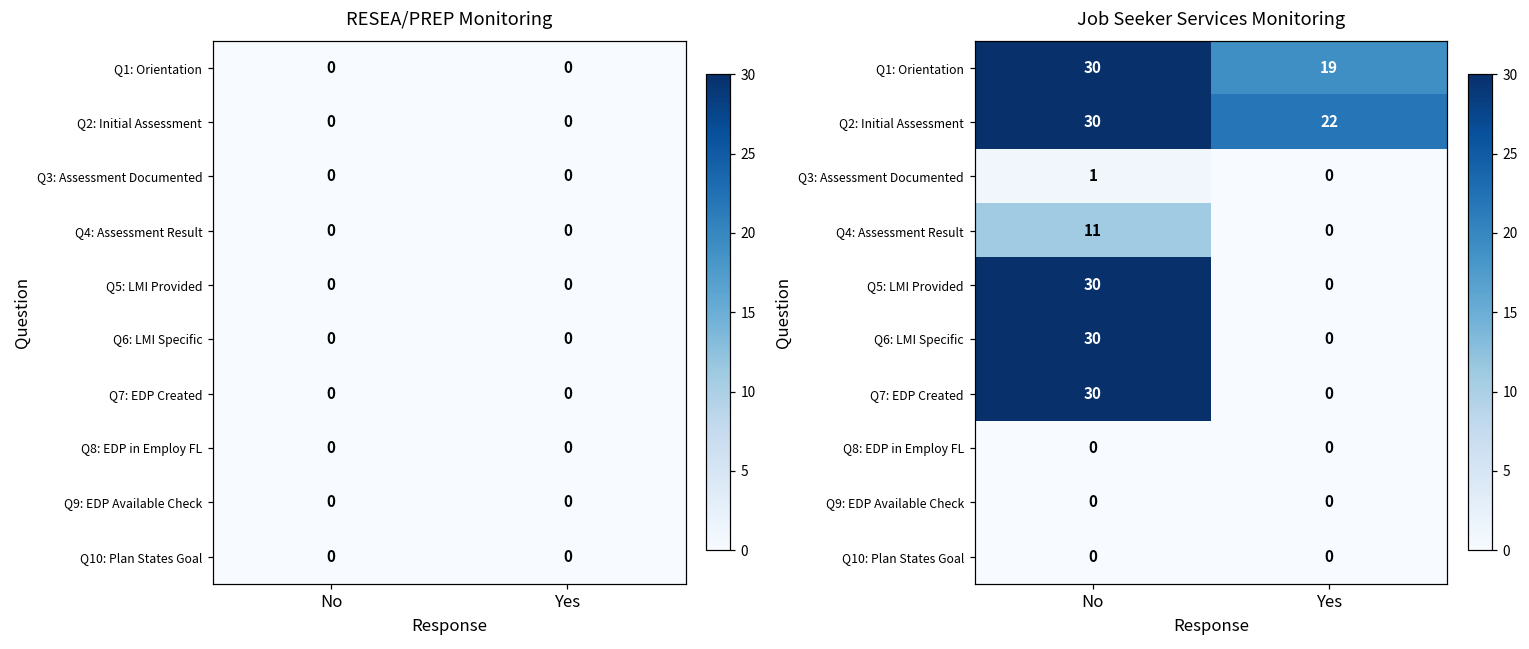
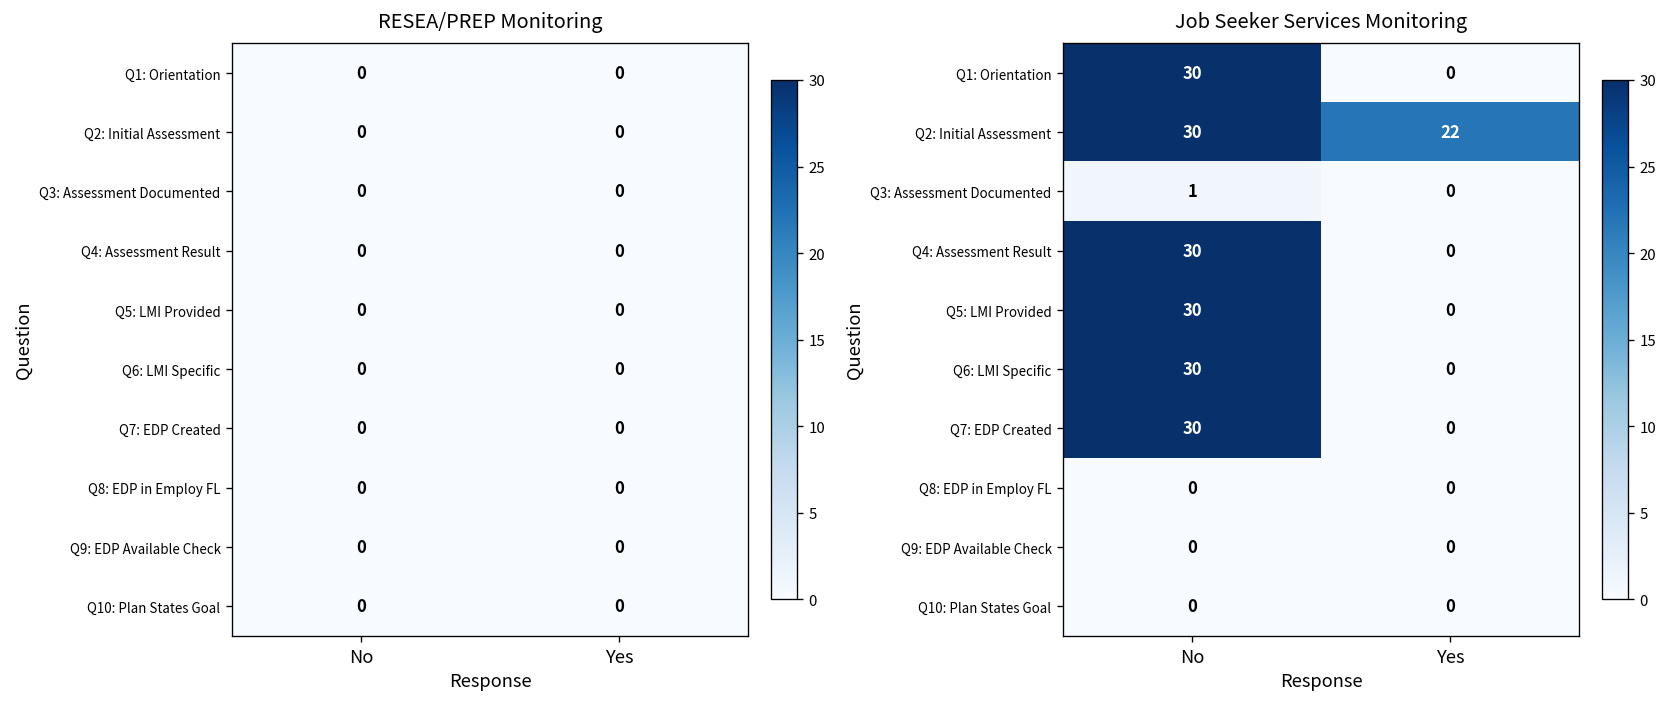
  {
    "RESEA/PREP Monitoring": {
      "Q1: Orientation": {
        "No": 0,
        "Yes": 0
      },
      "Q2: Initial Assessment": {
        "No": 0,
        "Yes": 0
      },
      "Q3: Assessment Documented": {
        "No": 0,
        "Yes": 0
      },
      "Q4: Assessment Result": {
        "No": 0,
        "Yes": 0
      },
      "Q5: LMI Provided": {
        "No": 0,
        "Yes": 0
      },
      "Q6: LMI Specific": {
        "No": 0,
        "Yes": 0
      },
      "Q7: EDP Created": {
        "No": 0,
        "Yes": 0
      },
      "Q8: EDP in Employ FL": {
        "No": 0,
        "Yes": 0
      },
      "Q9: EDP Available Check": {
        "No": 0,
        "Yes": 0
      },
      "Q10: Plan States Goal": {
        "No": 0,
        "Yes": 0
      }
    },
    "Job Seeker Services Monitoring": {
      "Q1: Orientation": {
        "No": 30,
-       "Yes": 19
+       "Yes": 0
      },
      "Q2: Initial Assessment": {
        "No": 30,
        "Yes": 22
      },
      "Q3: Assessment Documented": {
        "No": 1,
        "Yes": 0
      },
      "Q4: Assessment Result": {
-       "No": 11,
+       "No": 30,
        "Yes": 0
      },
      "Q5: LMI Provided": {
        "No": 30,
        "Yes": 0
      },
      "Q6: LMI Specific": {
        "No": 30,
        "Yes": 0
      },
      "Q7: EDP Created": {
        "No": 30,
        "Yes": 0
      },
      "Q8: EDP in Employ FL": {
        "No": 0,
        "Yes": 0
      },
      "Q9: EDP Available Check": {
        "No": 0,
        "Yes": 0
      },
      "Q10: Plan States Goal": {
        "No": 0,
        "Yes": 0
      }
    }
  }
